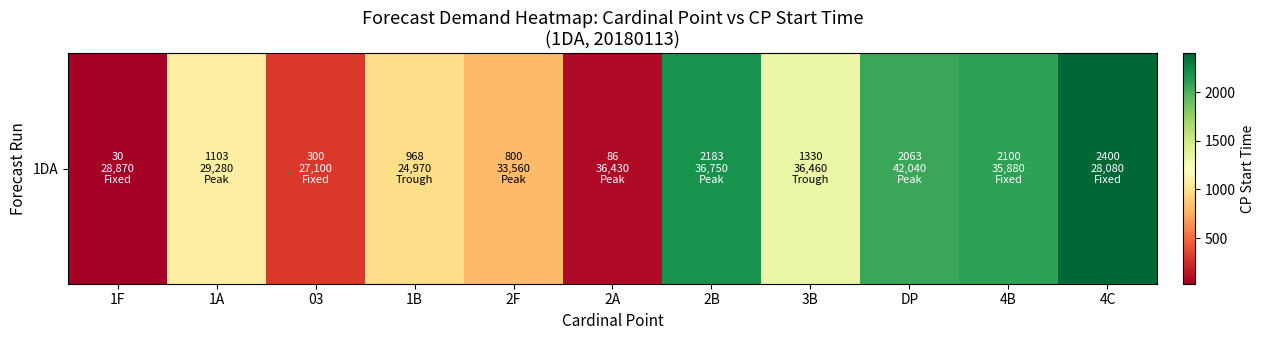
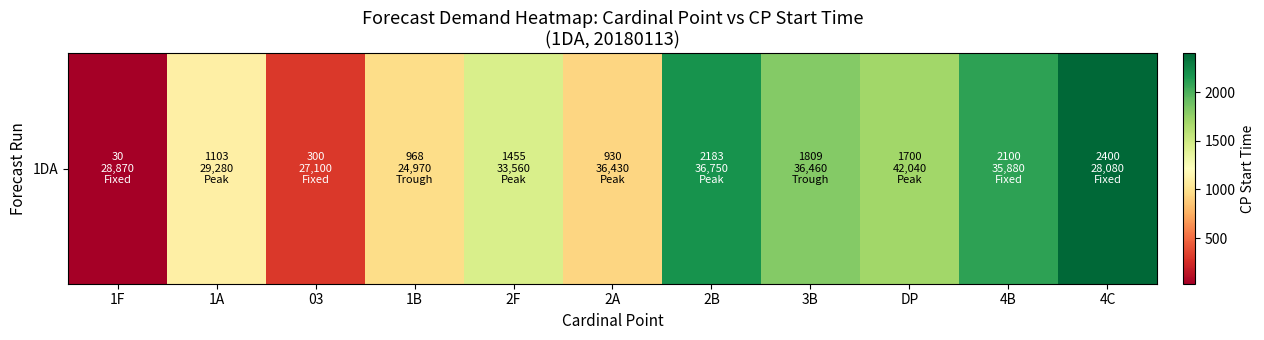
  {
    "1DA": {
-     "2F": 800,
-     "2A": 86,
-     "3B": 1330,
-     "DP": 2063
+     "2F": 1455,
+     "2A": 930,
+     "3B": 1809,
+     "DP": 1700
    }
  }
